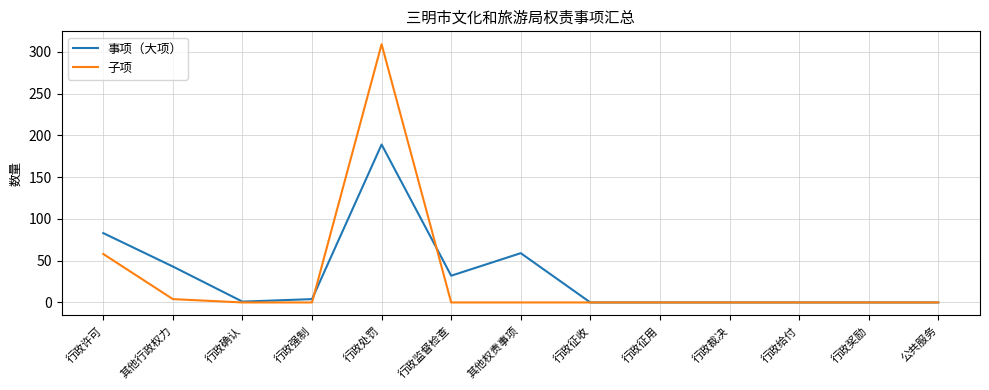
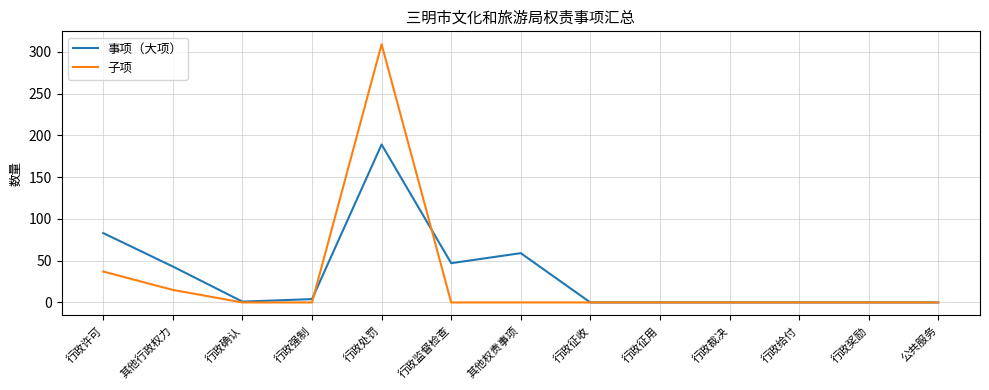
  {
    "事项（大项）": {
      "行政许可": 80,
      "其他行政权力": 40,
      "行政强制": 0,
      "行政处罚": 190,
-     "行政监督检查": 30,
+     "行政监督检查": 50,
      "其他权责事项": 60
    },
    "子项": {
-     "行政许可": 60,
-     "其他行政权力": 0,
+     "行政许可": 40,
+     "其他行政权力": 20,
      "行政强制": 0,
      "行政处罚": 310,
      "行政监督检查": 0,
      "其他权责事项": 0
    }
  }
